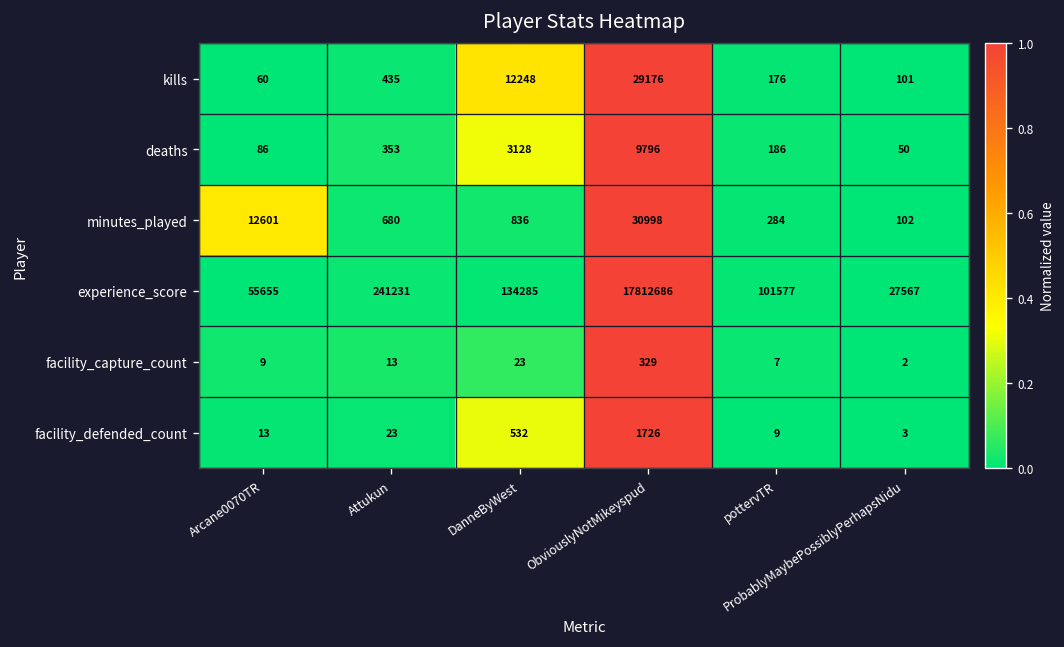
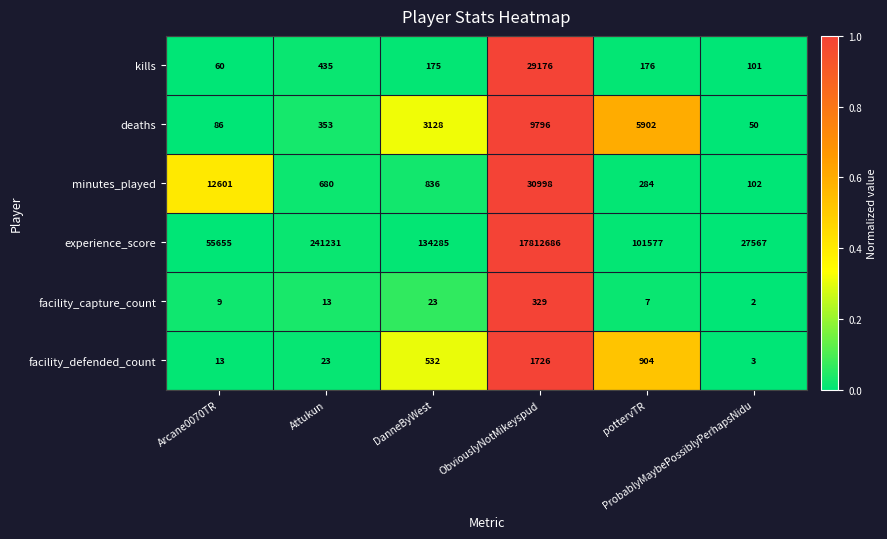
  {
    "kills": {
      "Arcane0070TR": 60,
      "Attukun": 435,
-     "DanneByWest": 12248,
+     "DanneByWest": 175,
      "ObviouslyNotMikeyspud": 29176,
      "pottervTR": 176,
      "ProbablyMaybePossiblyPerhapsNidu": 101
    },
    "deaths": {
      "Arcane0070TR": 86,
      "Attukun": 353,
      "DanneByWest": 3128,
      "ObviouslyNotMikeyspud": 9796,
-     "pottervTR": 186,
+     "pottervTR": 5902,
      "ProbablyMaybePossiblyPerhapsNidu": 50
    },
    "minutes_played": {
      "Arcane0070TR": 12601,
      "Attukun": 680,
      "DanneByWest": 836,
      "ObviouslyNotMikeyspud": 30998,
      "pottervTR": 284,
      "ProbablyMaybePossiblyPerhapsNidu": 102
    },
    "experience_score": {
      "Arcane0070TR": 55655,
      "Attukun": 241231,
      "DanneByWest": 134285,
      "ObviouslyNotMikeyspud": 17812686,
      "pottervTR": 101577,
      "ProbablyMaybePossiblyPerhapsNidu": 27567
    },
    "facility_capture_count": {
      "Arcane0070TR": 9,
      "Attukun": 13,
      "DanneByWest": 23,
      "ObviouslyNotMikeyspud": 329,
      "pottervTR": 7,
      "ProbablyMaybePossiblyPerhapsNidu": 2
    },
    "facility_defended_count": {
      "Arcane0070TR": 13,
      "Attukun": 23,
      "DanneByWest": 532,
      "ObviouslyNotMikeyspud": 1726,
-     "pottervTR": 9,
+     "pottervTR": 904,
      "ProbablyMaybePossiblyPerhapsNidu": 3
    }
  }
